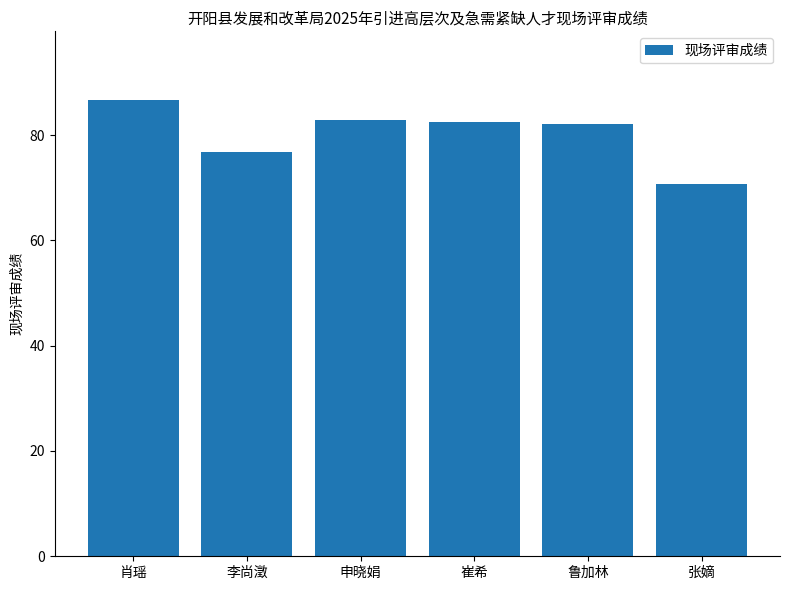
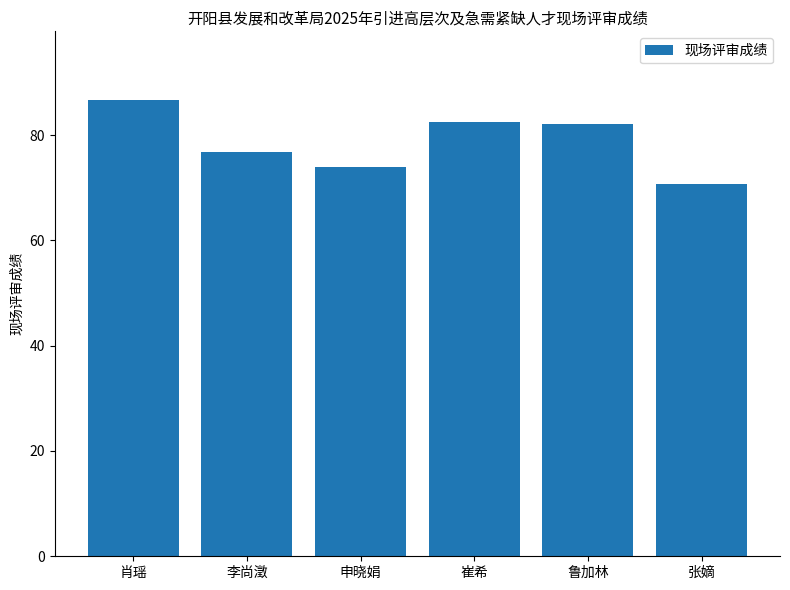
  {
    "肖瑶": 87,
    "李尚澂": 77,
-   "申晓娟": 83,
+   "申晓娟": 74,
    "崔希": 82,
    "鲁加林": 82,
    "张嫡": 71
  }
